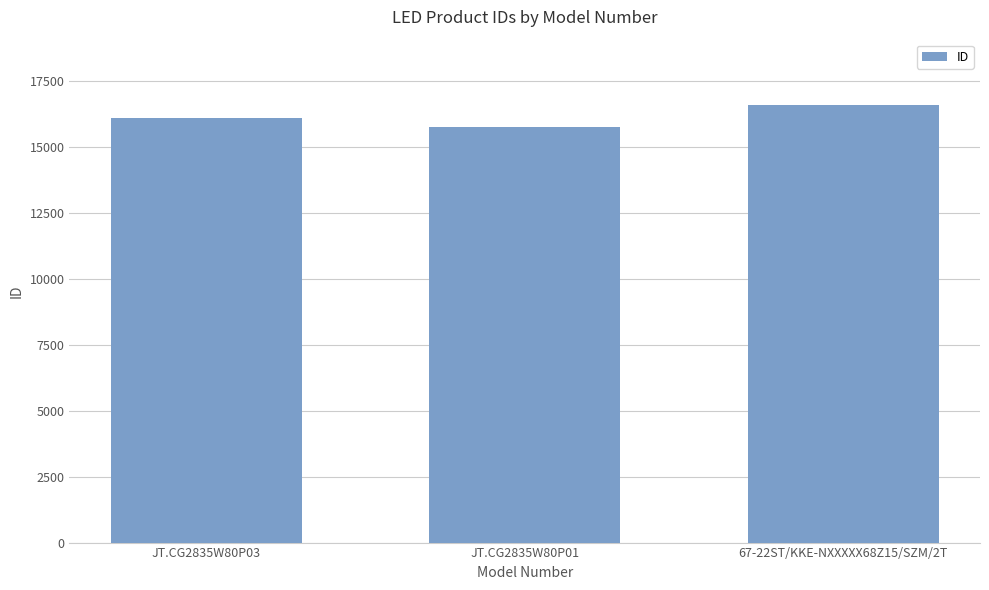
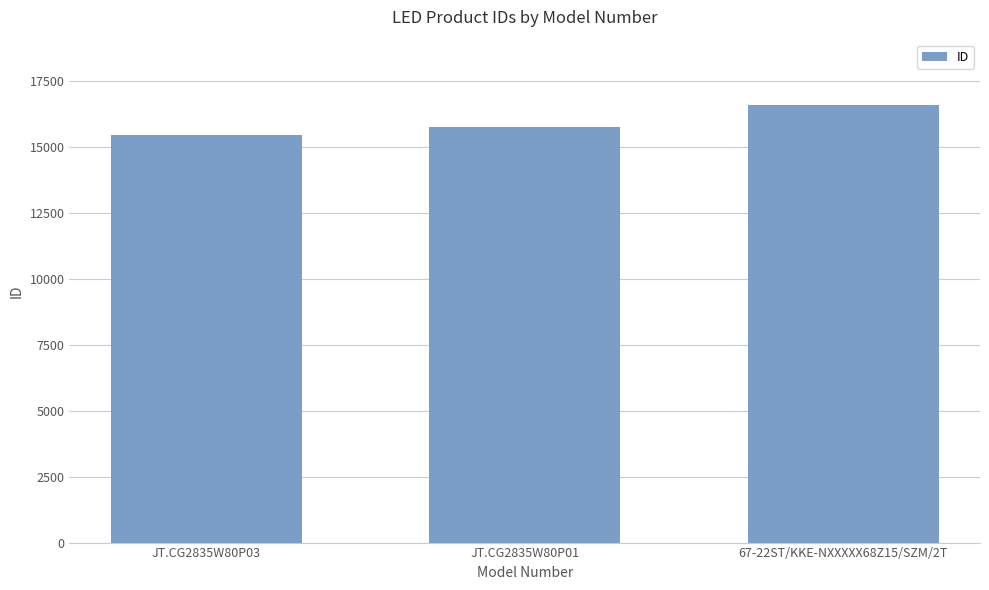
  {
-   "JT.CG2835W80P03": 16100,
+   "JT.CG2835W80P03": 15400,
    "JT.CG2835W80P01": 15700,
    "67-22ST/KKE-NXXXXX68Z15/SZM/2T": 16600
  }
